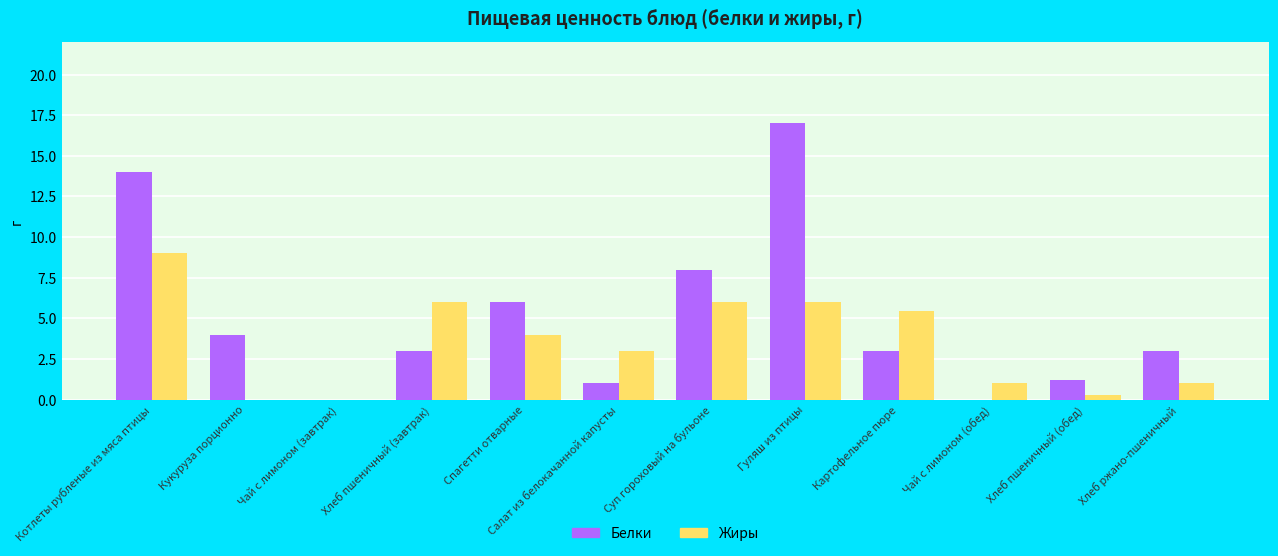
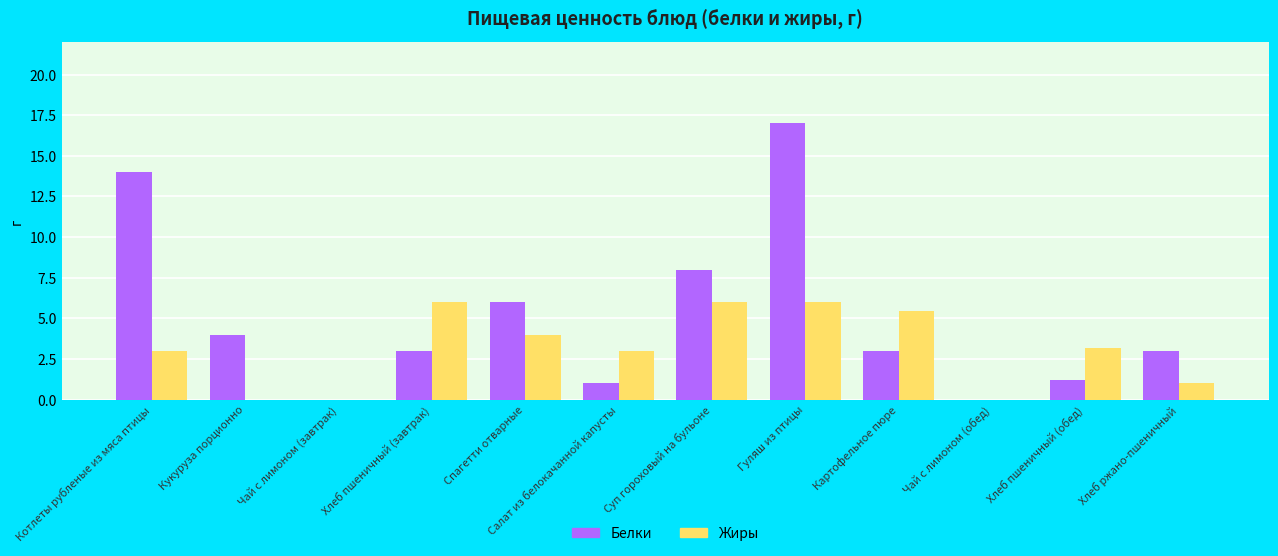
  {
    "Белки": {
      "Котлеты рубленые из мяса птицы": 14.0,
      "Кукуруза порционно": 4.0,
      "Чай с лимоном (завтрак)": 0.0,
      "Хлеб пшеничный (завтрак)": 3.0,
      "Спагетти отварные": 6.0,
      "Салат из белокачанной капусты": 1.0,
      "Суп гороховый на бульоне": 8.0,
      "Гуляш из птицы": 17.0,
      "Картофельное пюре": 3.0,
      "Чай с лимоном (обед)": 0.0,
      "Хлеб пшеничный (обед)": 1.2,
      "Хлеб ржано-пшеничный": 3.0
    },
    "Жиры": {
-     "Котлеты рубленые из мяса птицы": 9,
+     "Котлеты рубленые из мяса птицы": 3,
      "Кукуруза порционно": 0.0,
      "Чай с лимоном (завтрак)": 0.0,
      "Хлеб пшеничный (завтрак)": 6.0,
      "Спагетти отварные": 4.0,
      "Салат из белокачанной капусты": 3.0,
      "Суп гороховый на бульоне": 6.0,
      "Гуляш из птицы": 6.0,
      "Картофельное пюре": 5.4,
-     "Чай с лимоном (обед)": 1,
-     "Хлеб пшеничный (обед)": 0.3,
+     "Чай с лимоном (обед)": 0,
+     "Хлеб пшеничный (обед)": 3.2,
      "Хлеб ржано-пшеничный": 1.0
    }
  }
